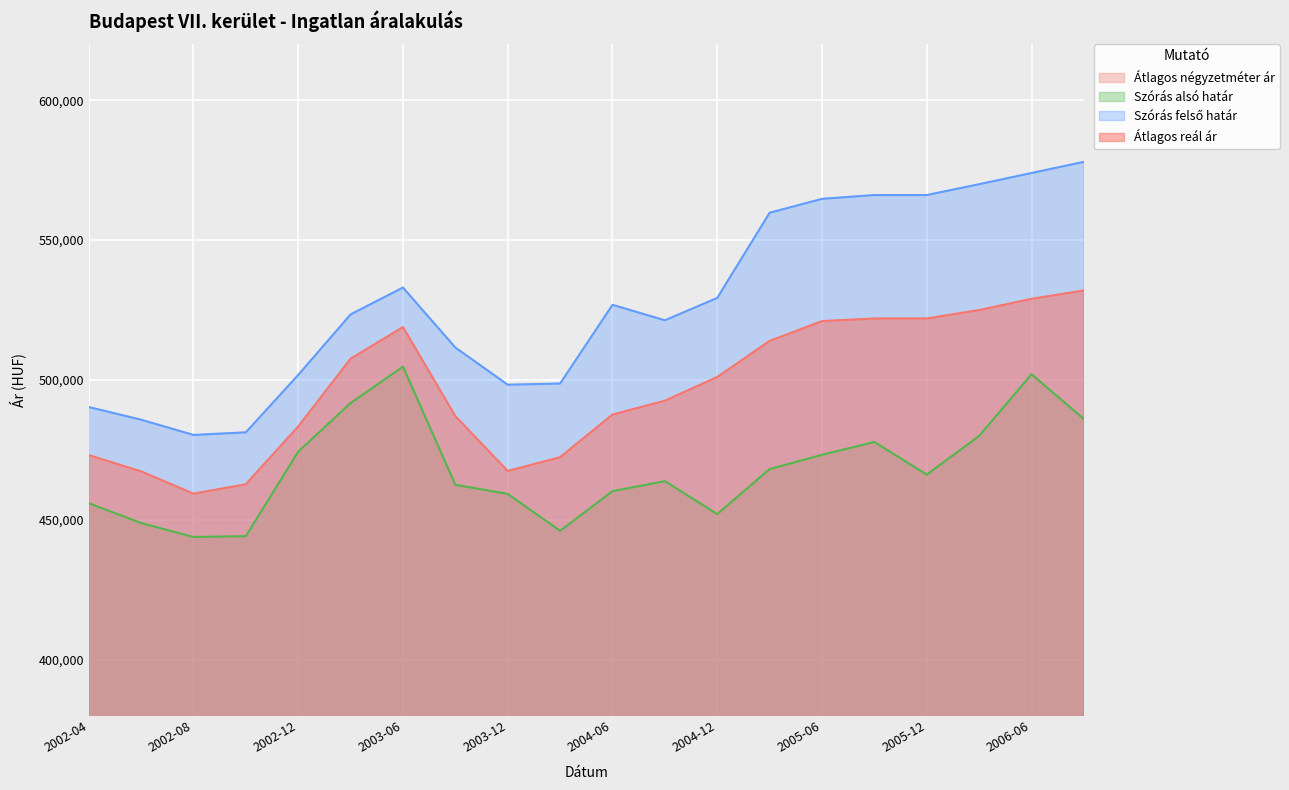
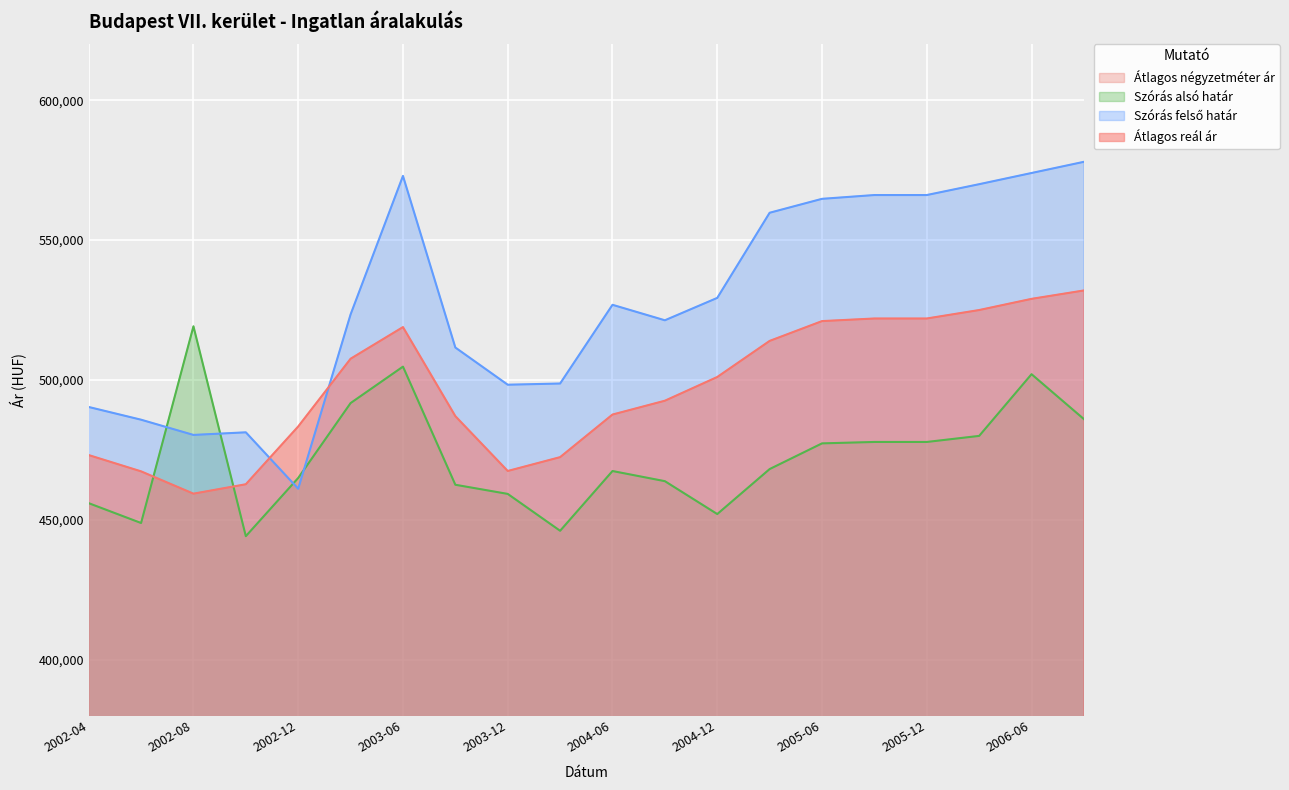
  {
    "Szórás alsó határ": {
      "2002-04": "456,000",
-     "2002-08": "444,000",
-     "2002-12": "474,000",
+     "2002-08": "519,000",
+     "2002-12": "465,000",
      "2003-06": "505,000",
      "2003-12": "459,000",
-     "2004-06": "460,000",
+     "2004-06": "467,000",
      "2004-12": "452,000",
-     "2005-06": "473,000",
-     "2005-12": "466,000",
+     "2005-06": "477,000",
+     "2005-12": "478,000",
      "2006-06": "502,000"
    },
    "Szórás felső határ": {
      "2002-04": "490,000",
      "2002-08": "480,000",
-     "2002-12": "502,000",
-     "2003-06": "533,000",
+     "2002-12": "461,000",
+     "2003-06": "573,000",
      "2003-12": "498,000",
      "2004-06": "527,000",
      "2004-12": "529,000",
      "2005-06": "565,000",
      "2005-12": "566,000",
      "2006-06": "574,000"
    }
  }
